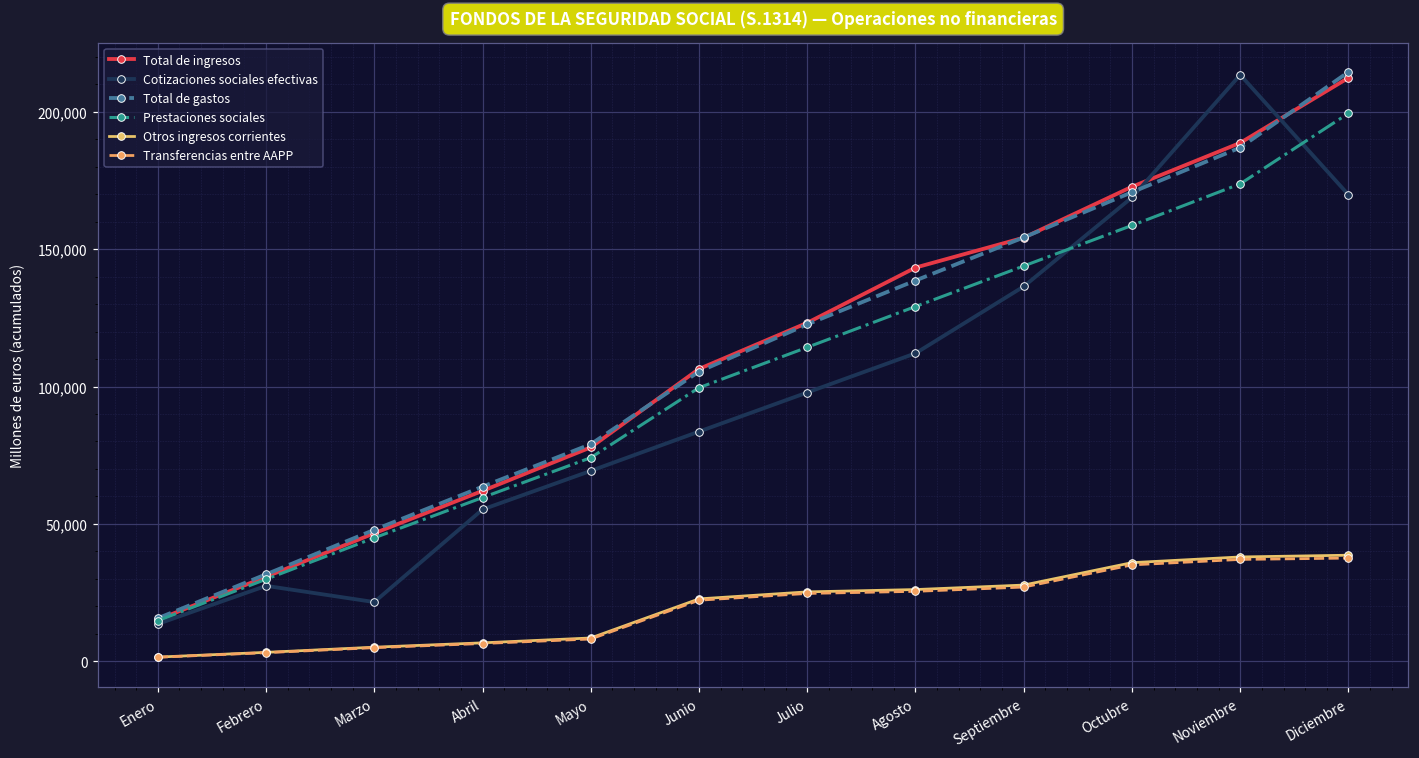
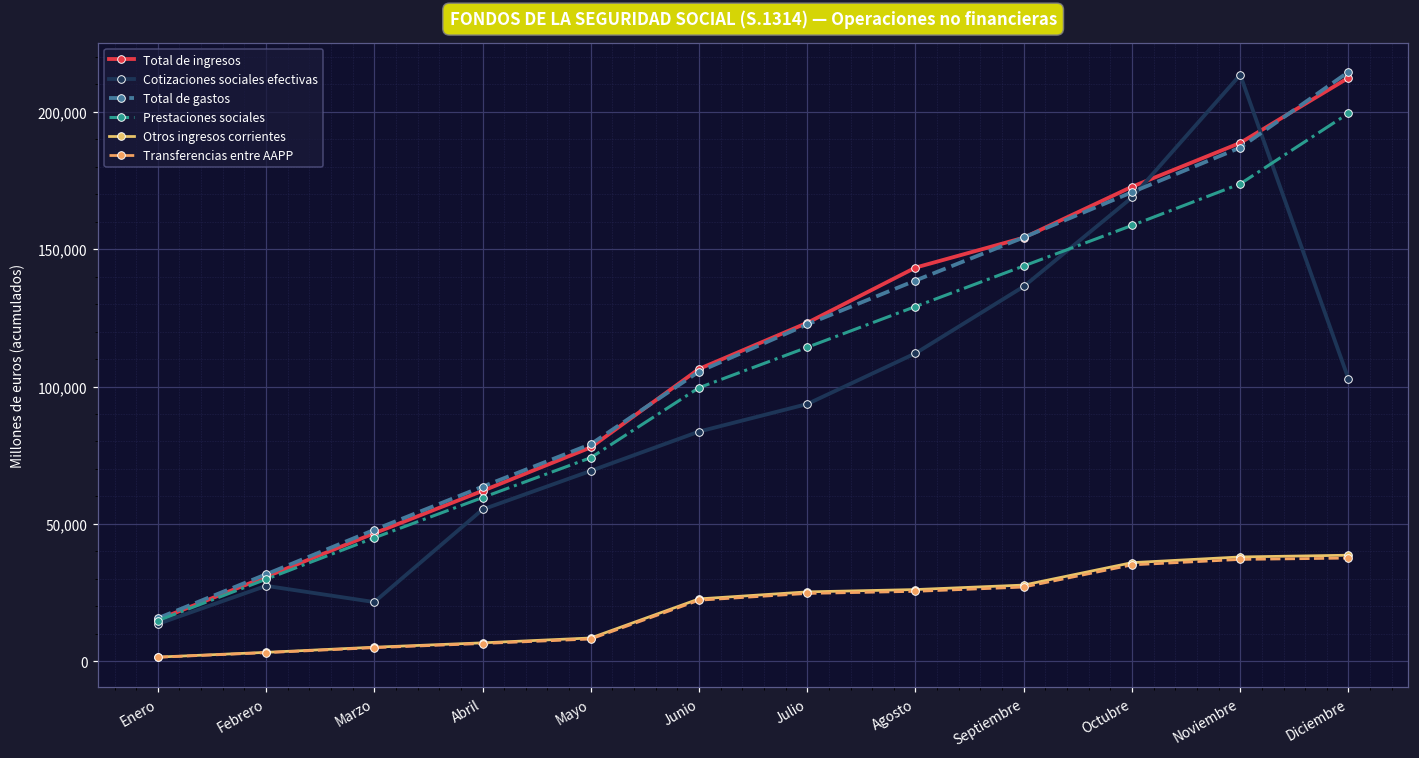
  {
    "Total de ingresos": {
      "Marzo": "47,000",
      "Abril": "62,000",
      "Mayo": "78,000",
      "Agosto": "143,000",
      "Octubre": "173,000",
      "Noviembre": "189,000",
      "Diciembre": "212,000"
    },
    "Cotizaciones sociales efectivas": {
      "Enero": "14,000",
      "Febrero": "27,000",
      "Marzo": "22,000",
      "Abril": "55,000",
      "Mayo": "69,000",
      "Junio": "84,000",
-     "Julio": "98,000",
+     "Julio": "94,000",
      "Agosto": "112,000",
      "Septiembre": "136,000",
      "Octubre": "169,000",
      "Noviembre": "213,000",
-     "Diciembre": "170,000"
+     "Diciembre": "103,000"
    }
  }
